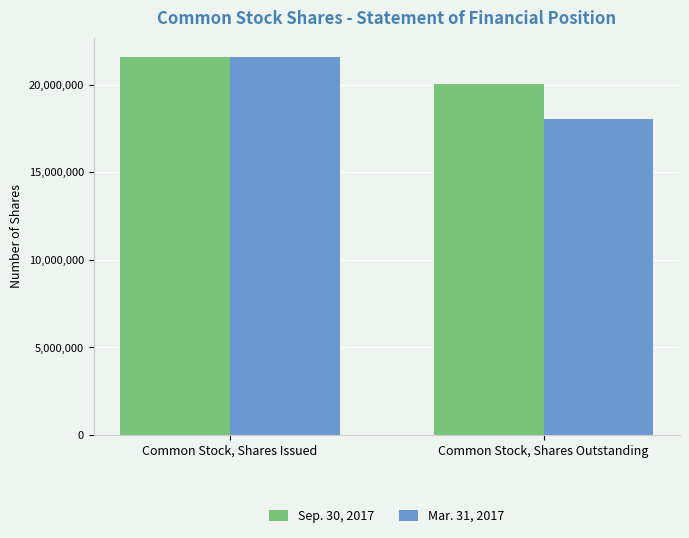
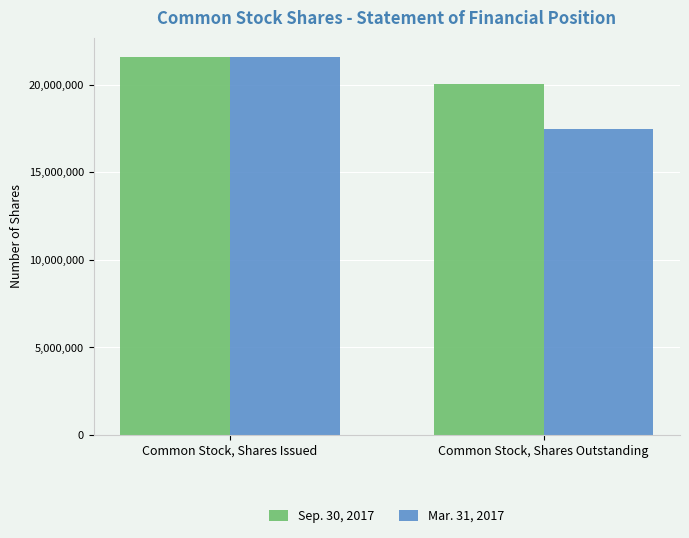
  {
    "Sep. 30, 2017": {
      "Common Stock, Shares Issued": "21,600,000",
      "Common Stock, Shares Outstanding": "20,000,000"
    },
    "Mar. 31, 2017": {
      "Common Stock, Shares Issued": "21,600,000",
-     "Common Stock, Shares Outstanding": "18,100,000"
+     "Common Stock, Shares Outstanding": "17,500,000"
    }
  }
